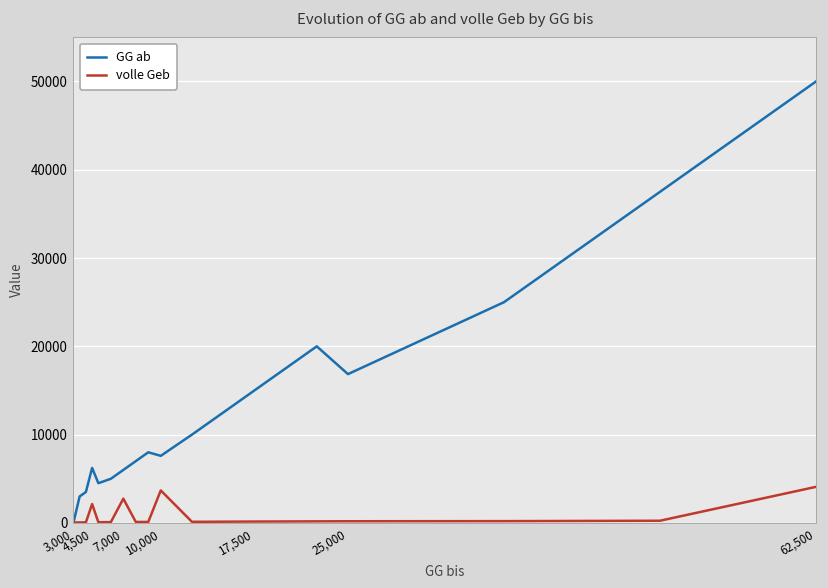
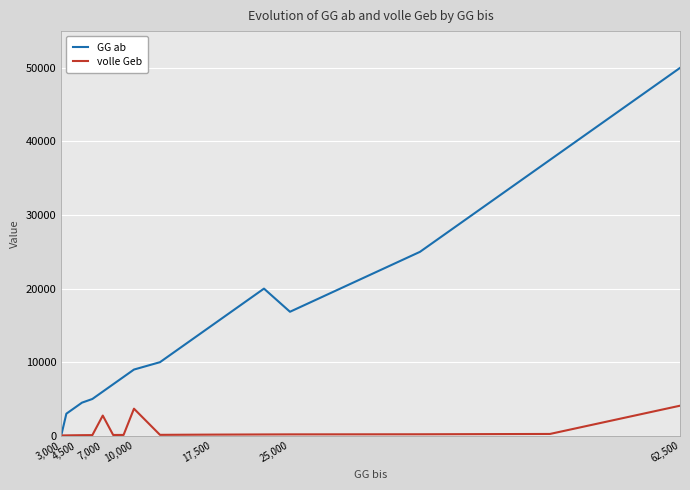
  {
    "GG ab": {
-     "4,500": 6000,
+     "4,500": 4000,
      "7,000": 6000,
-     "10,000": 8000,
+     "10,000": 9000,
      "17,500": 15000,
      "25,000": 17000,
      "62,500": 50000
    },
    "volle Geb": {
-     "4,500": 2000,
+     "4,500": 0,
      "7,000": 3000,
      "10,000": 4000,
      "17,500": 0,
      "25,000": 0,
      "62,500": 4000
    }
  }
